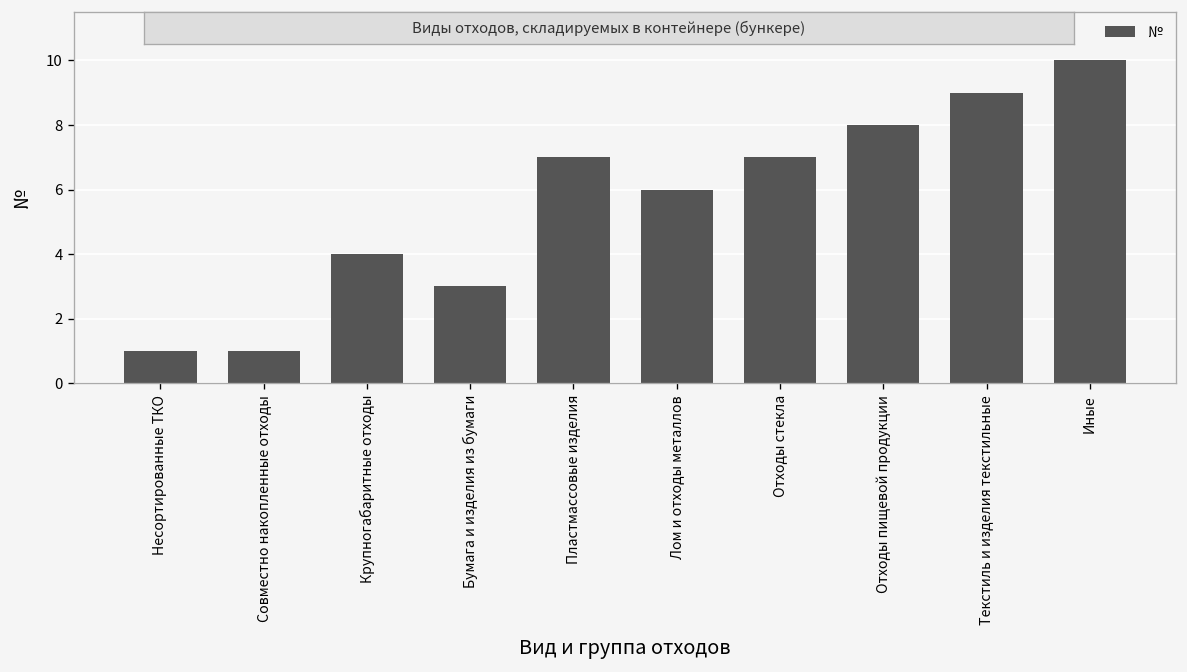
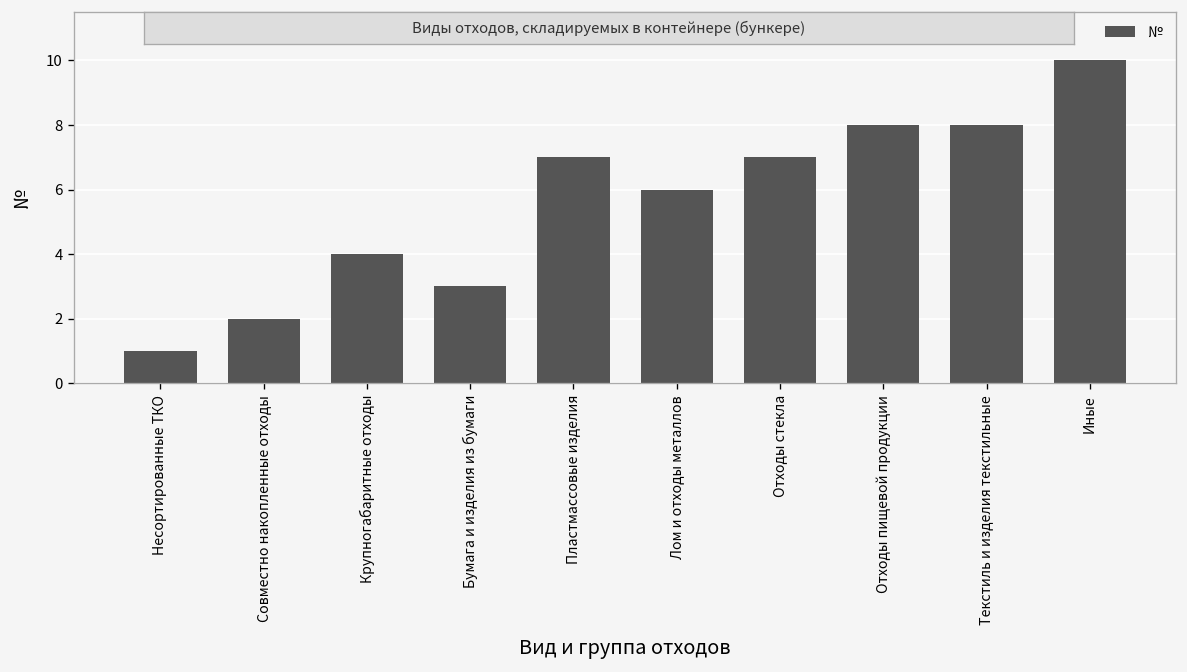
  {
    "Несортированные ТКО": 1,
-   "Совместно накопленные отходы": 1,
+   "Совместно накопленные отходы": 2,
    "Крупногабаритные отходы": 4,
    "Бумага и изделия из бумаги": 3,
    "Пластмассовые изделия": 7,
    "Лом и отходы металлов": 6,
    "Отходы стекла": 7,
    "Отходы пищевой продукции": 8,
-   "Текстиль и изделия текстильные": 9,
+   "Текстиль и изделия текстильные": 8,
    "Иные": 10
  }
